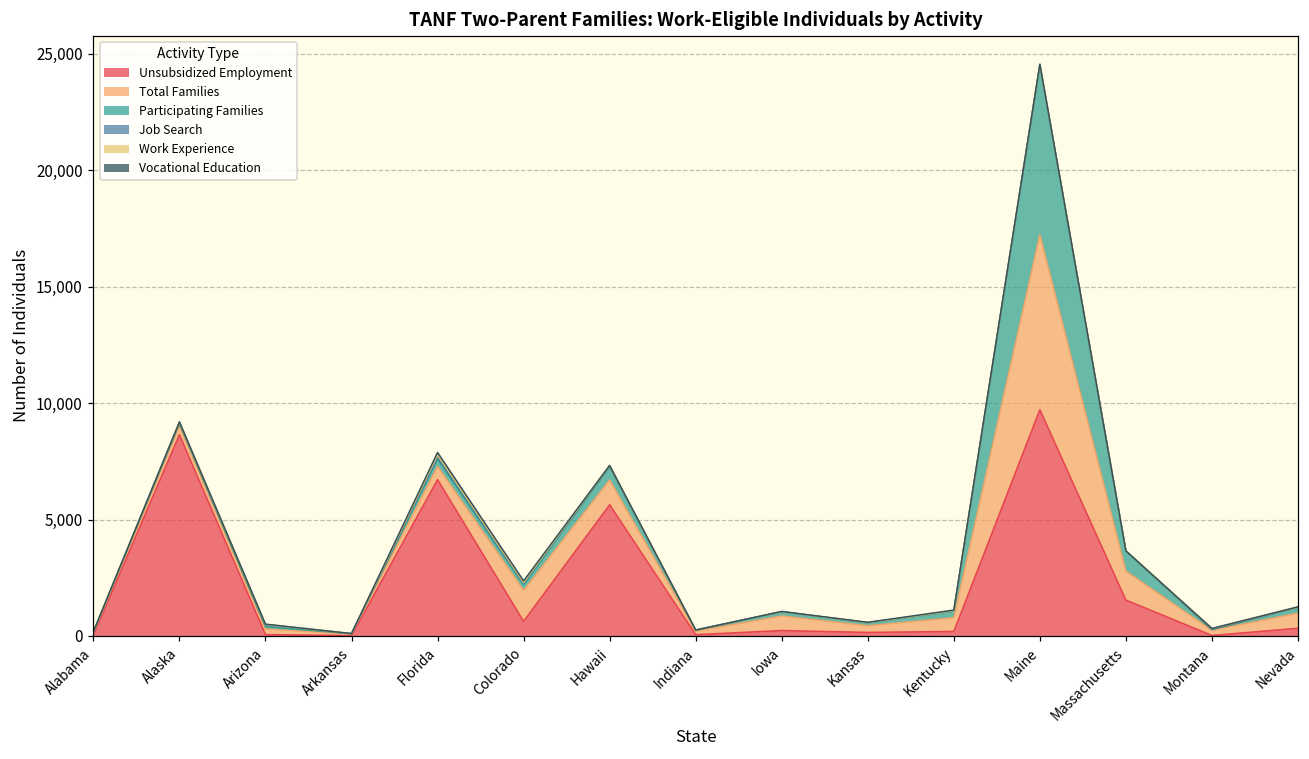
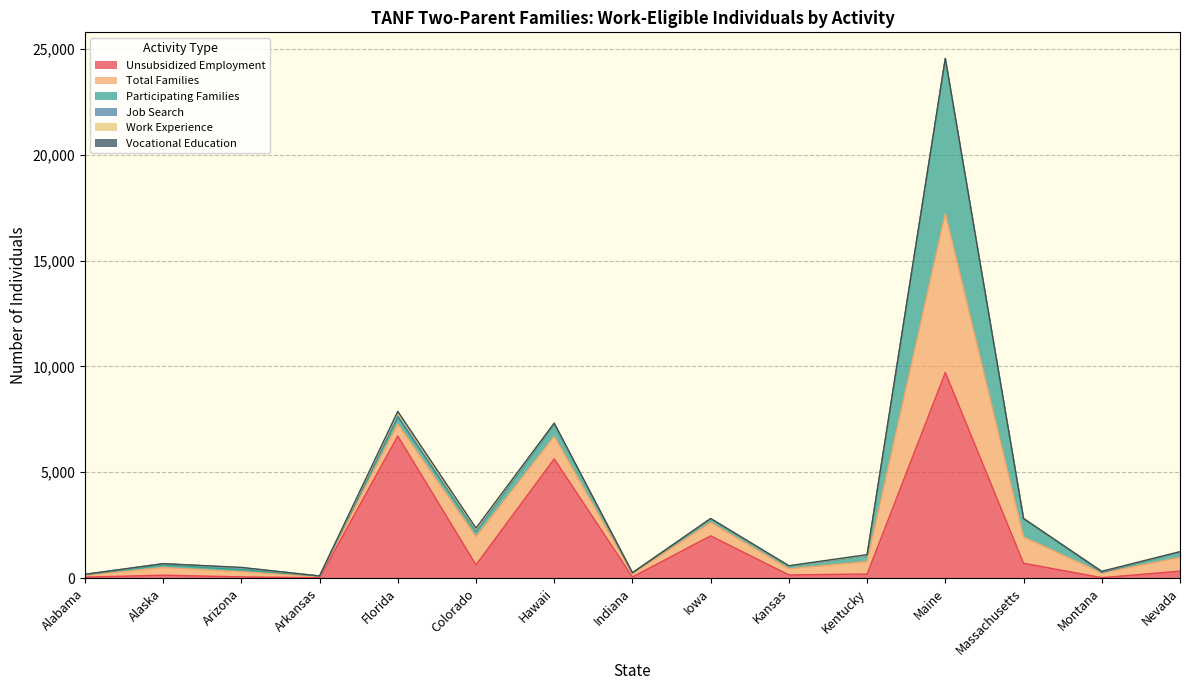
  {
    "Unsubsidized Employment": {
-     "Alaska": "8,600",
+     "Alaska": "100",
      "Arizona": "100",
      "Florida": "6,700",
      "Colorado": "600",
      "Hawaii": "5,600",
      "Indiana": "100",
-     "Iowa": "200",
+     "Iowa": "2,000",
      "Kansas": "200",
      "Kentucky": "200",
      "Maine": "9,700",
-     "Massachusetts": "1,500",
+     "Massachusetts": "700",
      "Montana": "0",
      "Nevada": "300"
    }
  }
